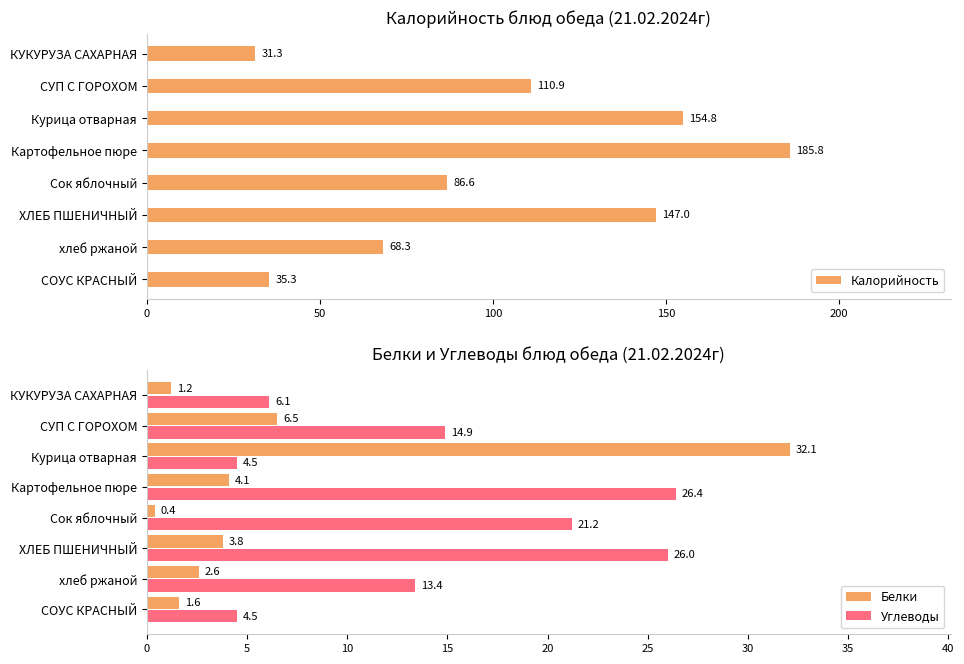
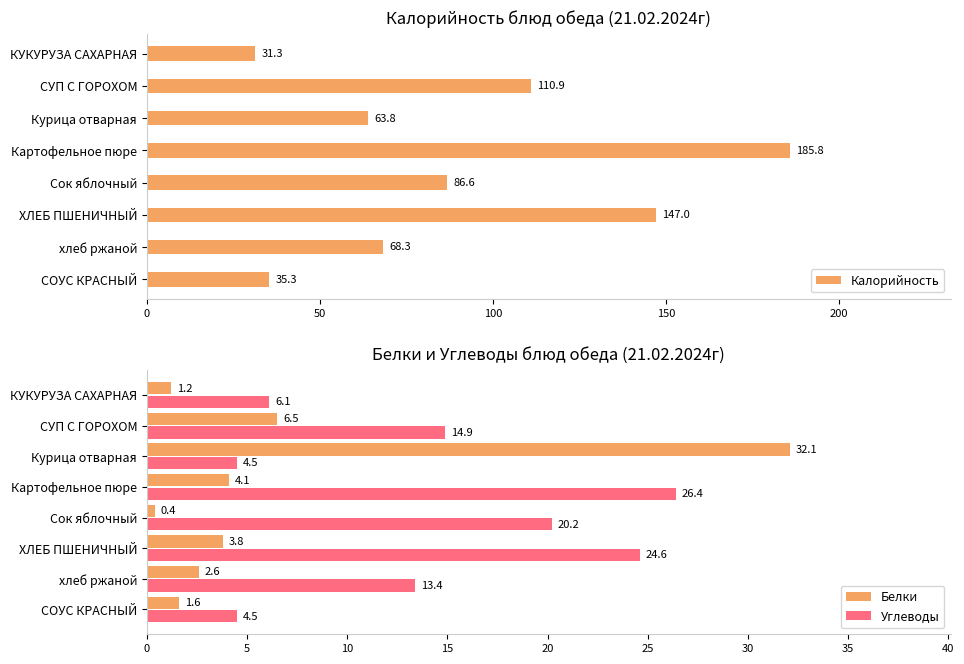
  {
    "Калорийность блюд обеда (21.02.2024г)": {
      "КУКУРУЗА САХАРНАЯ": 31.3,
      "СУП С ГОРОХОМ": 110.9,
-     "Курица отварная": 154.8,
+     "Курица отварная": 63.8,
      "Картофельное пюре": 185.8,
      "Сок яблочный": 86.6,
      "ХЛЕБ ПШЕНИЧНЫЙ": 147.0,
      "хлеб ржаной": 68.3,
      "СОУС КРАСНЫЙ": 35.3
    },
    "Белки и Углеводы блюд обеда (21.02.2024г)": {
      "Белки": {
        "КУКУРУЗА САХАРНАЯ": 1.2,
        "СУП С ГОРОХОМ": 6.5,
        "Курица отварная": 32.1,
        "Картофельное пюре": 4.1,
        "Сок яблочный": 0.4,
        "ХЛЕБ ПШЕНИЧНЫЙ": 3.8,
        "хлеб ржаной": 2.6,
        "СОУС КРАСНЫЙ": 1.6
      },
      "Углеводы": {
        "КУКУРУЗА САХАРНАЯ": 6.1,
        "СУП С ГОРОХОМ": 14.9,
        "Курица отварная": 4.5,
        "Картофельное пюре": 26.4,
-       "Сок яблочный": 21.2,
-       "ХЛЕБ ПШЕНИЧНЫЙ": 26.0,
+       "Сок яблочный": 20.2,
+       "ХЛЕБ ПШЕНИЧНЫЙ": 24.6,
        "хлеб ржаной": 13.4,
        "СОУС КРАСНЫЙ": 4.5
      }
    }
  }
